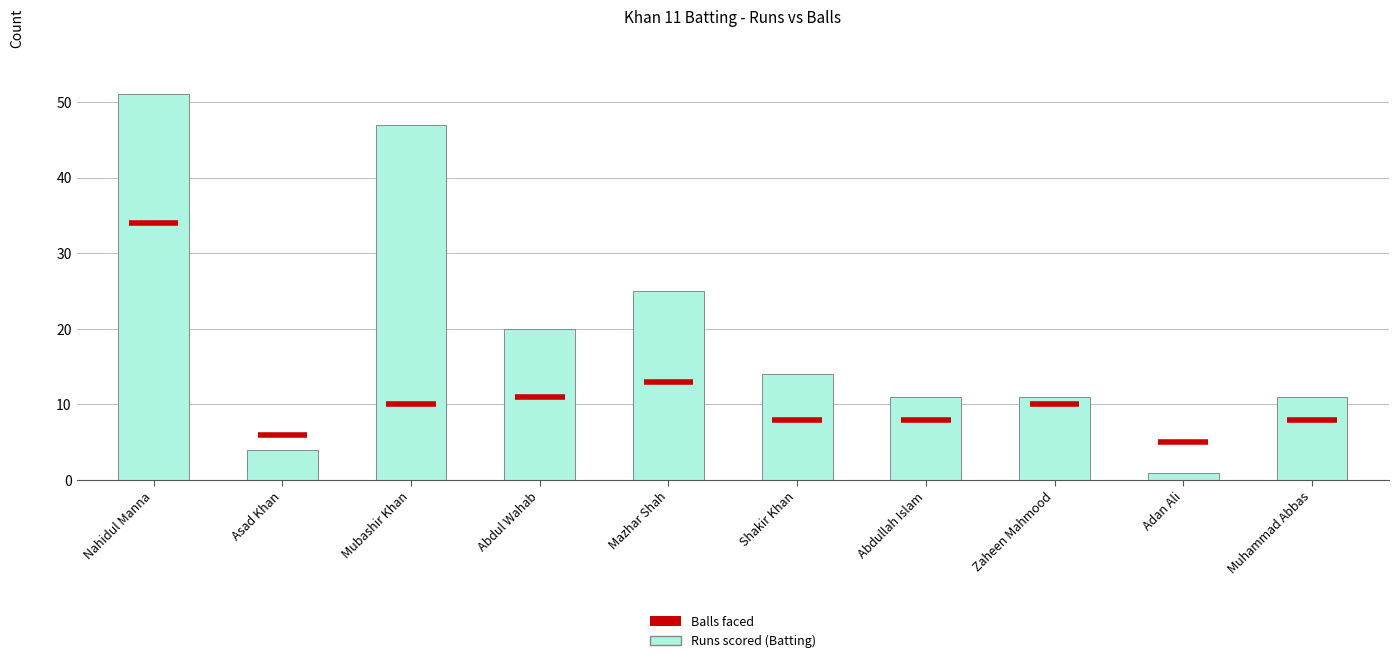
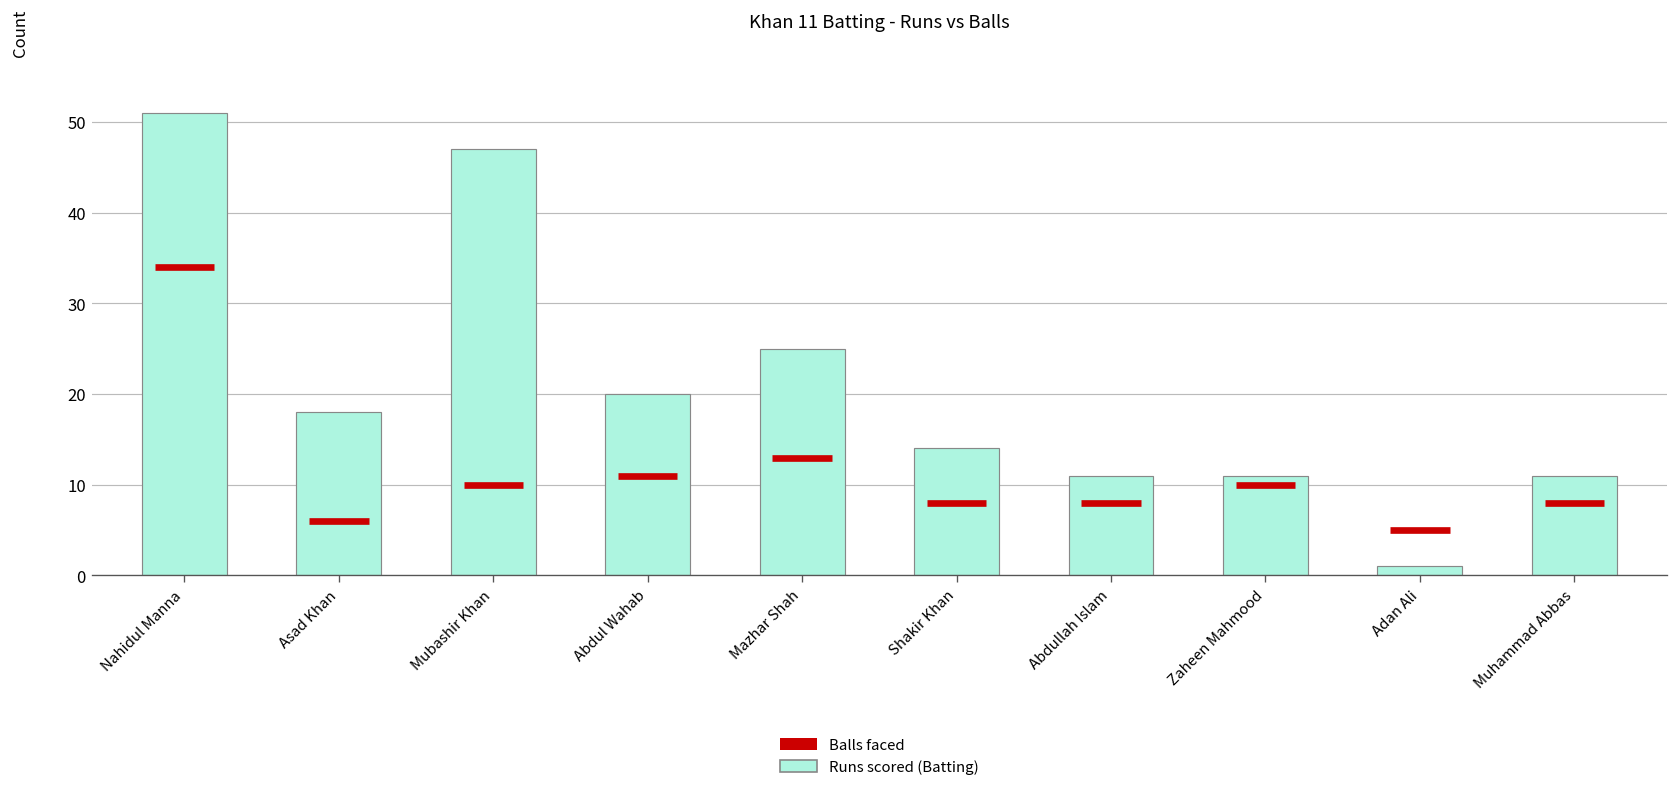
  {
    "Nahidul Manna": 51,
-   "Asad Khan": 4,
+   "Asad Khan": 18,
    "Mubashir Khan": 47,
    "Abdul Wahab": 20,
    "Mazhar Shah": 25,
    "Shakir Khan": 14,
    "Abdullah Islam": 11,
    "Zaheen Mahmood": 11,
    "Adan Ali": 1,
    "Muhammad Abbas": 11
  }
